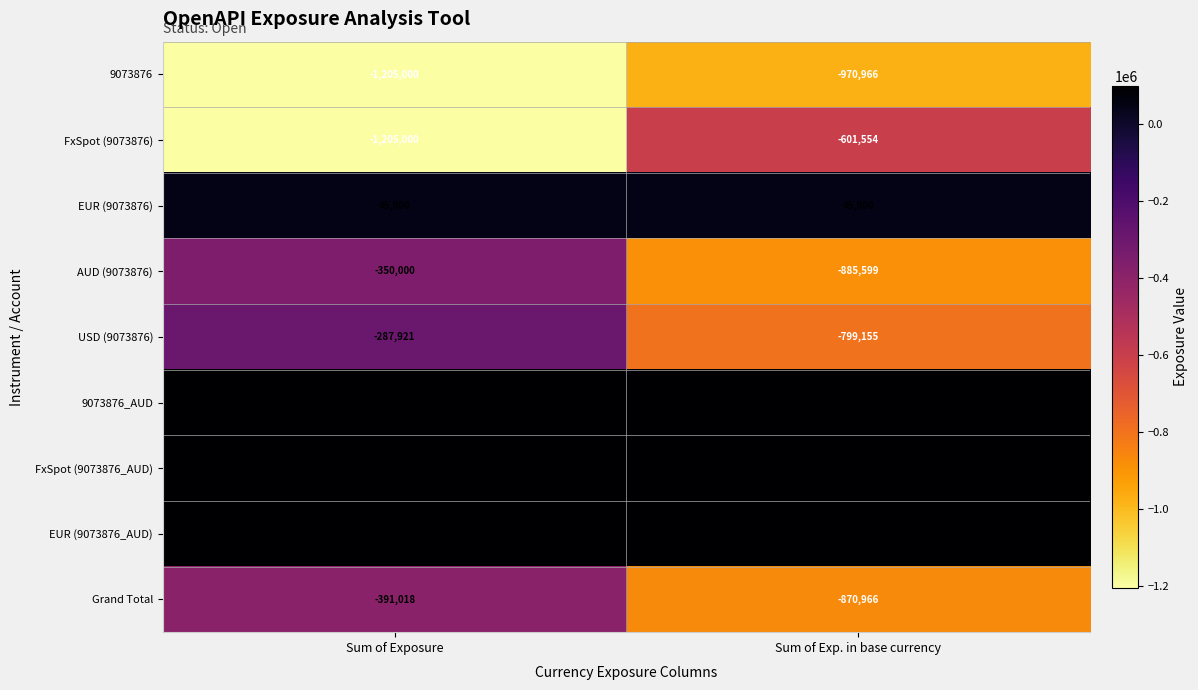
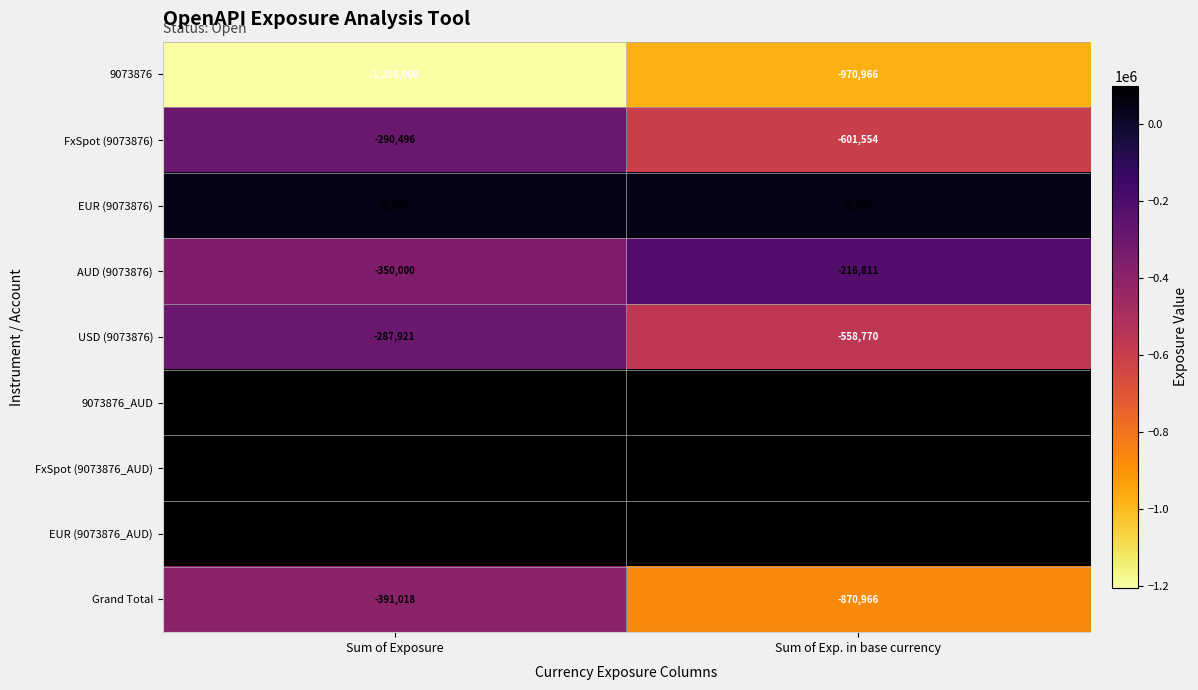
  {
    "9073876": {
      "Sum of Exposure": "-1,205,000",
      "Sum of Exp. in base currency": "-970,966"
    },
    "FxSpot (9073876)": {
-     "Sum of Exposure": "-1,205,000",
+     "Sum of Exposure": "-290,496",
      "Sum of Exp. in base currency": "-601,554"
    },
    "AUD (9073876)": {
      "Sum of Exposure": "-350,000",
-     "Sum of Exp. in base currency": "-885,599"
+     "Sum of Exp. in base currency": "-216,811"
    },
    "USD (9073876)": {
      "Sum of Exposure": "-287,921",
-     "Sum of Exp. in base currency": "-799,155"
+     "Sum of Exp. in base currency": "-558,770"
    },
    "Grand Total": {
      "Sum of Exposure": "-391,018",
      "Sum of Exp. in base currency": "-870,966"
    }
  }
